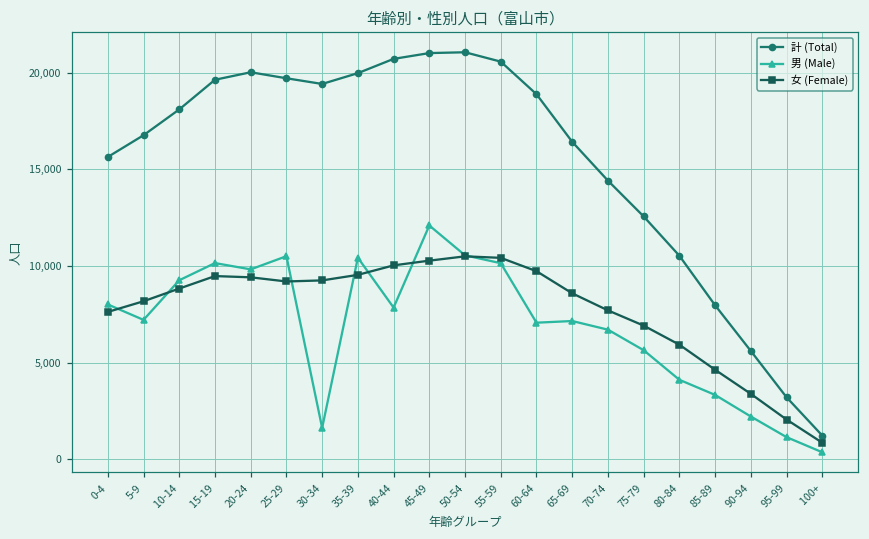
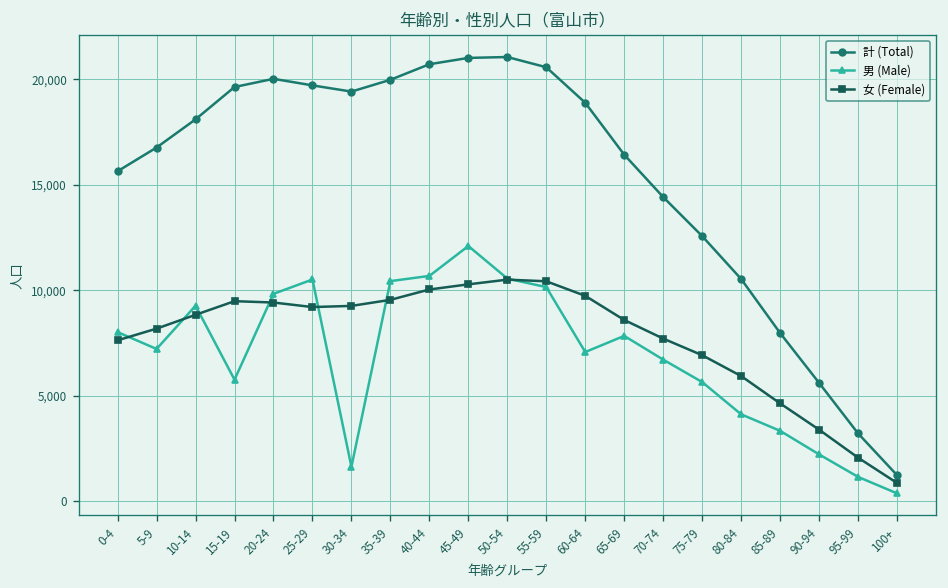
  {
    "男 (Male)": {
      "0-4": "8,000",
      "5-9": "7,200",
      "10-14": "9,300",
-     "15-19": "10,200",
+     "15-19": "5,800",
      "20-24": "9,800",
      "25-29": "10,500",
      "30-34": "1,600",
      "35-39": "10,400",
-     "40-44": "7,900",
+     "40-44": "10,700",
      "45-49": "12,100",
      "55-59": "10,100",
      "60-64": "7,100",
-     "65-69": "7,200",
+     "65-69": "7,800",
      "70-74": "6,700",
      "75-79": "5,600",
      "80-84": "4,100",
      "85-89": "3,300",
      "90-94": "2,200",
      "95-99": "1,200",
      "100+": "400"
    }
  }
